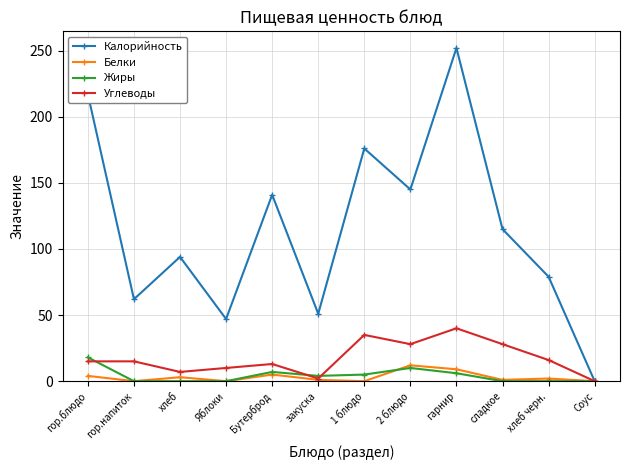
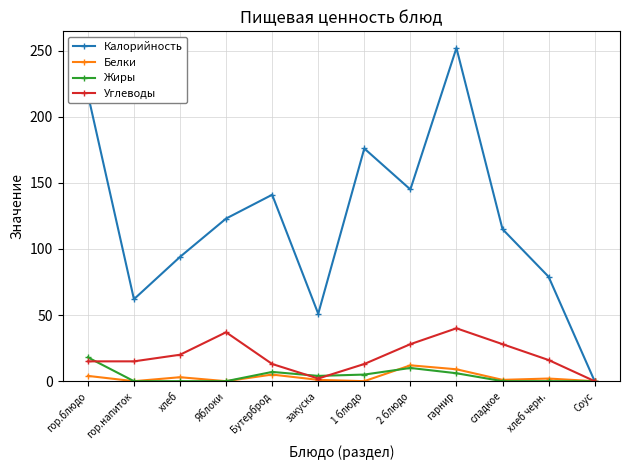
  {
    "Калорийность": {
      "гор.напиток": 62,
      "хлеб": 94,
-     "Яблоки": 47,
+     "Яблоки": 123,
      "Бутерброд": 141,
      "закуска": 51,
      "1 блюдо": 176,
      "2 блюдо": 145,
      "гарнир": 252,
      "сладкое": 115,
      "хлеб черн.": 79
    },
    "Белки": {
      "гор.блюдо": 4,
      "хлеб": 3,
      "Бутерброд": 5,
      "1 блюдо": 0,
      "2 блюдо": 12,
      "гарнир": 9,
      "хлеб черн.": 2
    },
    "Жиры": {
      "гор.блюдо": 18,
      "хлеб": 0,
      "Бутерброд": 7,
      "закуска": 4,
      "1 блюдо": 5,
      "2 блюдо": 10,
      "гарнир": 6,
      "хлеб черн.": 0
    },
    "Углеводы": {
      "гор.блюдо": 15,
      "гор.напиток": 15,
-     "хлеб": 7,
-     "Яблоки": 10,
+     "хлеб": 20,
+     "Яблоки": 37,
      "Бутерброд": 13,
-     "1 блюдо": 35,
+     "1 блюдо": 13,
      "2 блюдо": 28,
      "гарнир": 40,
      "сладкое": 28,
      "хлеб черн.": 16
    }
  }
